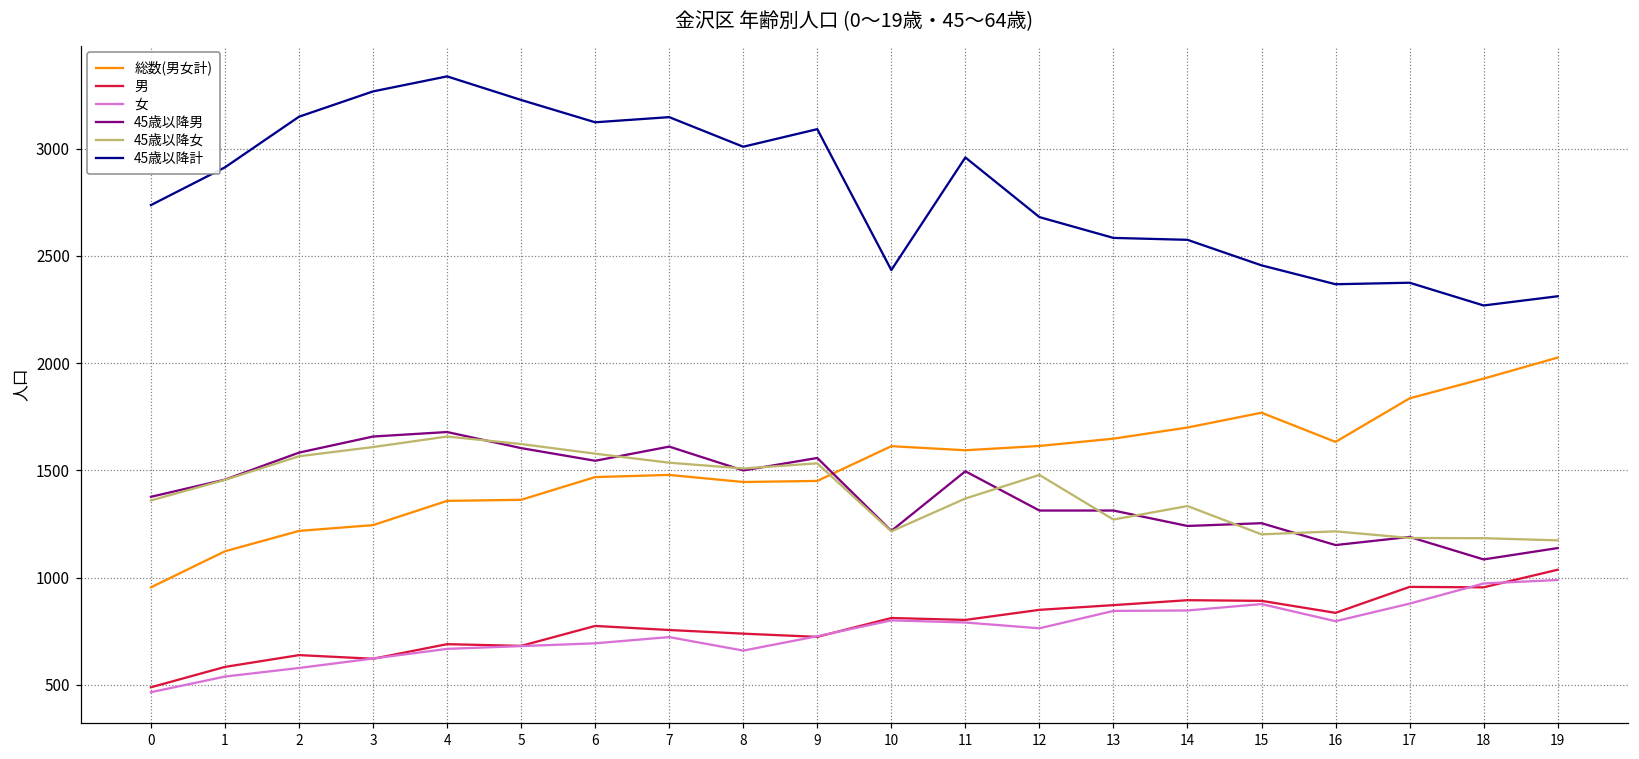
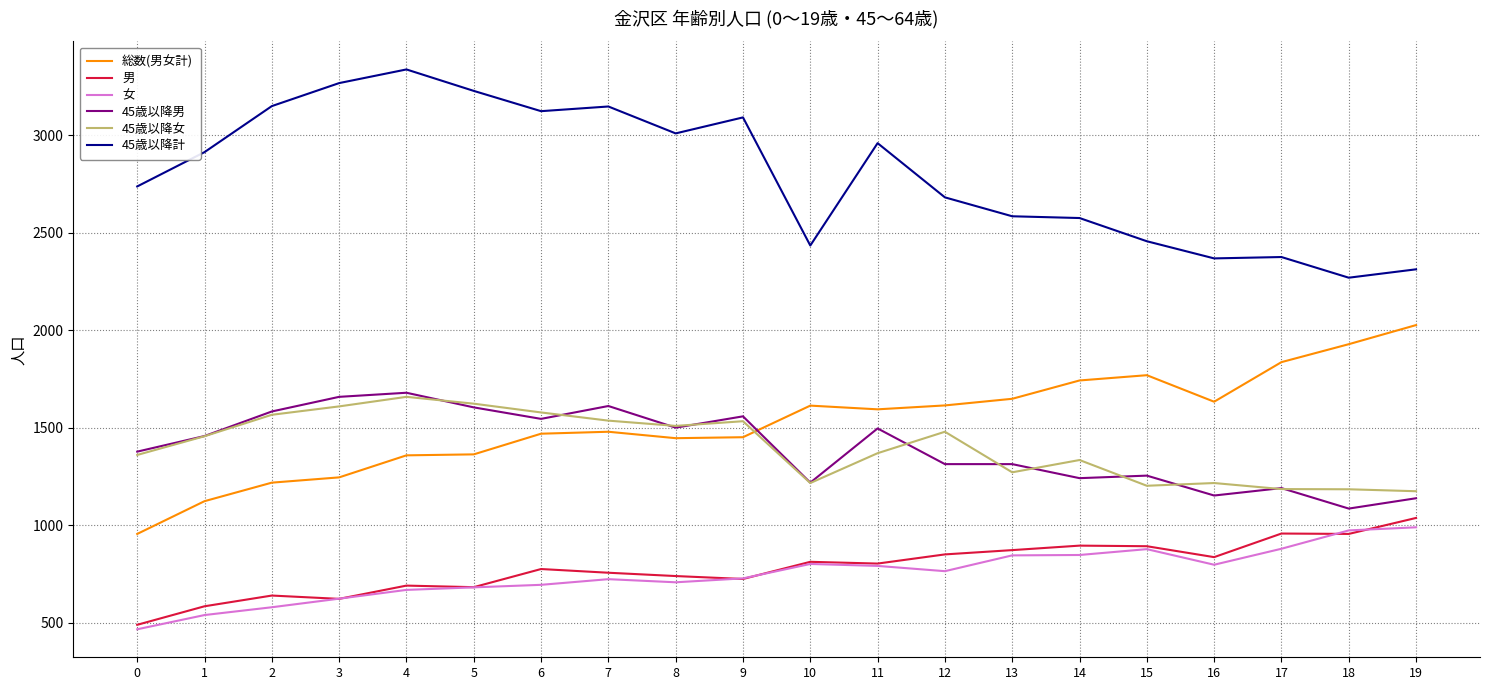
  {
    "総数(男女計)": {
      "0": 960,
      "1": 1120,
      "2": 1220,
      "3": 1250,
      "4": 1360,
      "5": 1360,
      "6": 1470,
      "7": 1480,
      "8": 1450,
      "9": 1450,
      "10": 1610,
      "11": 1590,
      "12": 1610,
      "13": 1650,
-     "14": 1700,
+     "14": 1740,
      "15": 1770,
      "16": 1630,
      "17": 1840,
      "18": 1930,
      "19": 2030
    },
    "男": {
      "0": 490,
      "1": 580,
      "2": 640,
      "4": 690,
      "6": 780,
      "7": 760,
      "8": 740,
      "12": 850,
      "13": 870,
      "14": 900,
      "15": 890,
      "16": 840,
      "17": 960,
      "18": 960,
      "19": 1040
    },
    "女": {
      "0": 470,
      "1": 540,
      "2": 580,
      "4": 670,
      "6": 690,
      "7": 720,
-     "8": 660,
+     "8": 710,
      "12": 760,
      "13": 850,
      "14": 850,
      "15": 880,
      "16": 800,
      "17": 880,
      "18": 970,
      "19": 990
    },
    "45歳以降男": {
      "0": 1380,
      "2": 1580,
      "3": 1660,
      "4": 1680,
      "5": 1600,
      "6": 1550,
      "7": 1610,
      "9": 1560,
      "11": 1500,
      "12": 1310,
      "13": 1310,
      "14": 1240,
      "15": 1250,
      "16": 1150,
      "18": 1090,
      "19": 1140
    },
    "45歳以降女": {
      "0": 1360,
      "2": 1570,
      "3": 1610,
      "4": 1660,
      "5": 1620,
      "6": 1580,
      "7": 1540,
      "9": 1530,
      "11": 1370,
      "12": 1480,
      "13": 1270,
      "14": 1330,
      "15": 1200,
      "16": 1220,
      "18": 1180,
      "19": 1170
    },
    "45歳以降計": {
      "0": 2740,
      "1": 2910,
      "2": 3150,
      "3": 3270,
      "4": 3340,
      "5": 3230,
      "6": 3120,
      "7": 3150,
      "8": 3010,
      "9": 3090,
      "10": 2430,
      "11": 2960,
      "12": 2680,
      "13": 2580,
      "14": 2580,
      "15": 2460,
      "16": 2370,
      "17": 2380,
      "18": 2270,
      "19": 2310
    }
  }
